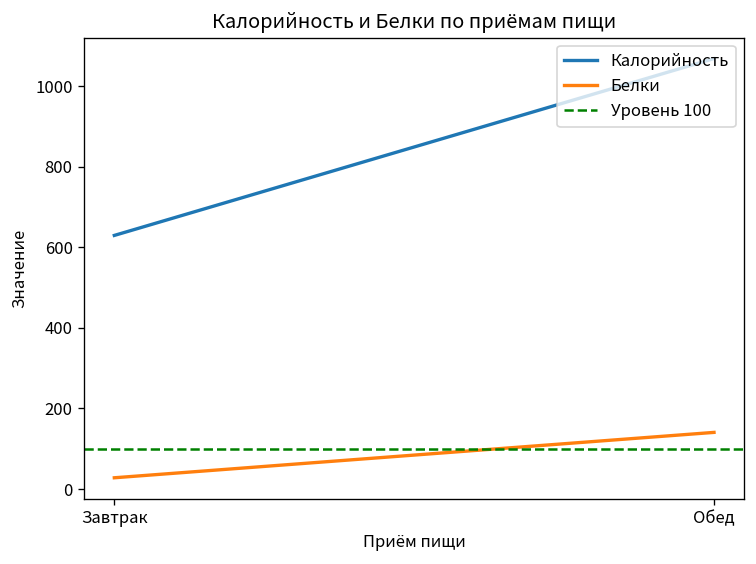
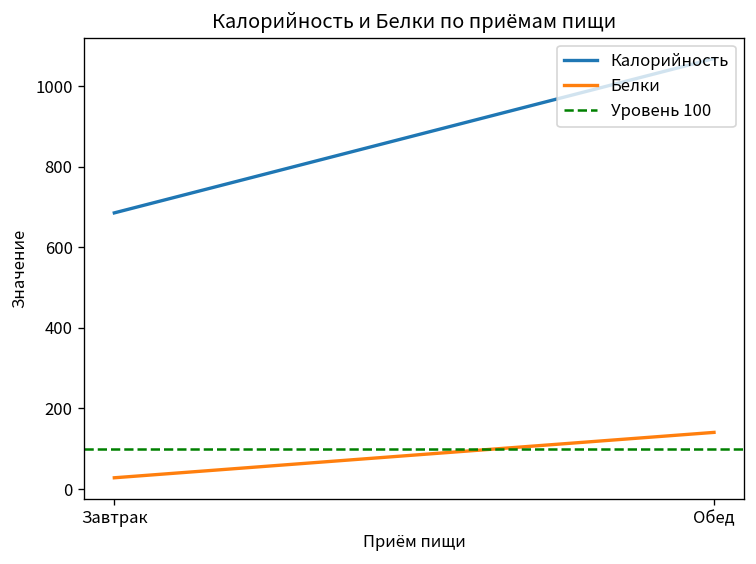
  {
    "Калорийность": {
-     "Завтрак": 630
+     "Завтрак": 690
    },
    "Белки": {
      "Завтрак": 30,
      "Обед": 140
    }
  }
